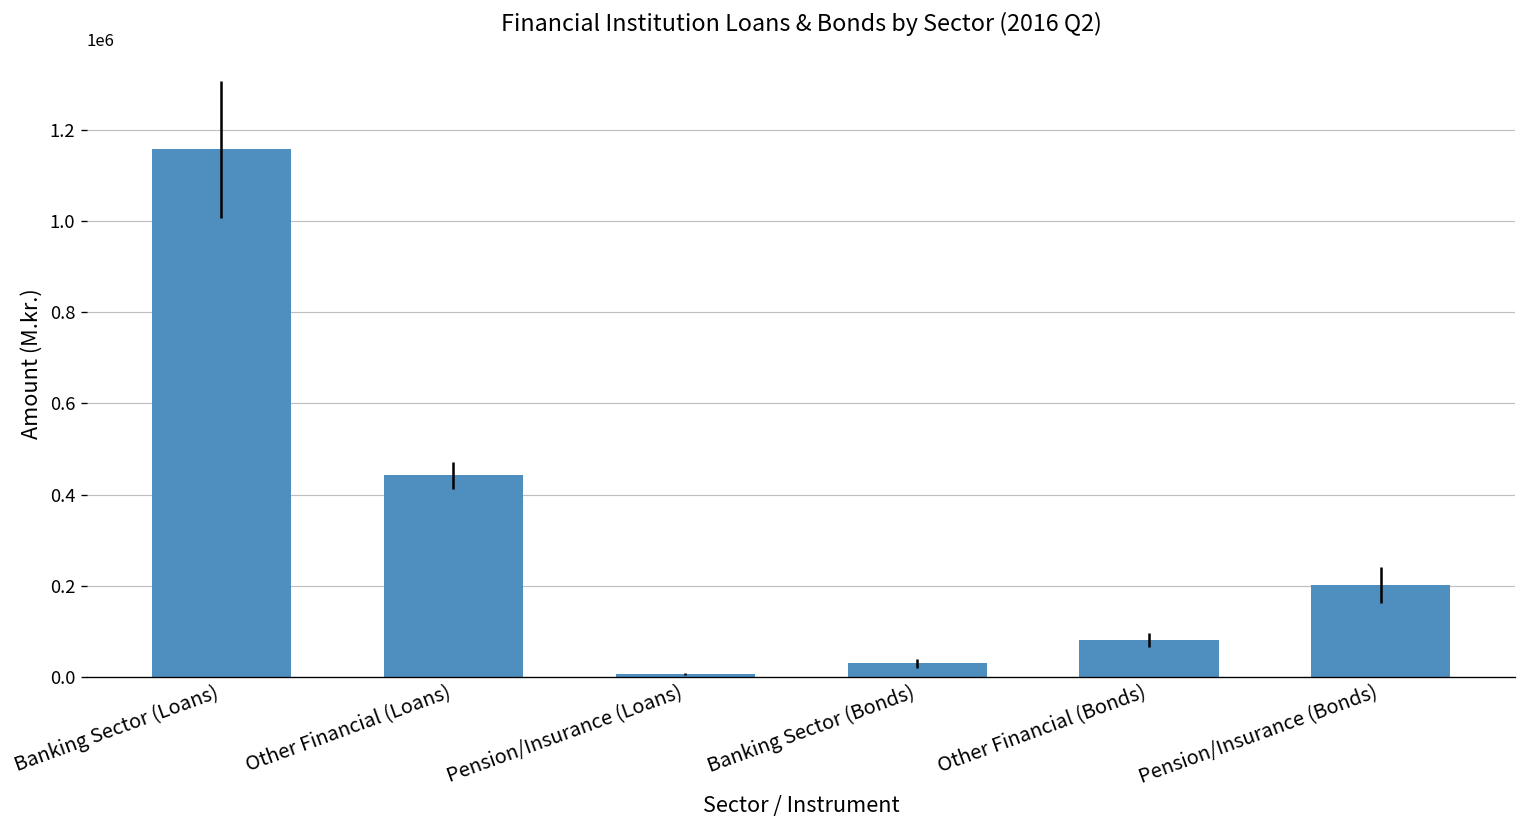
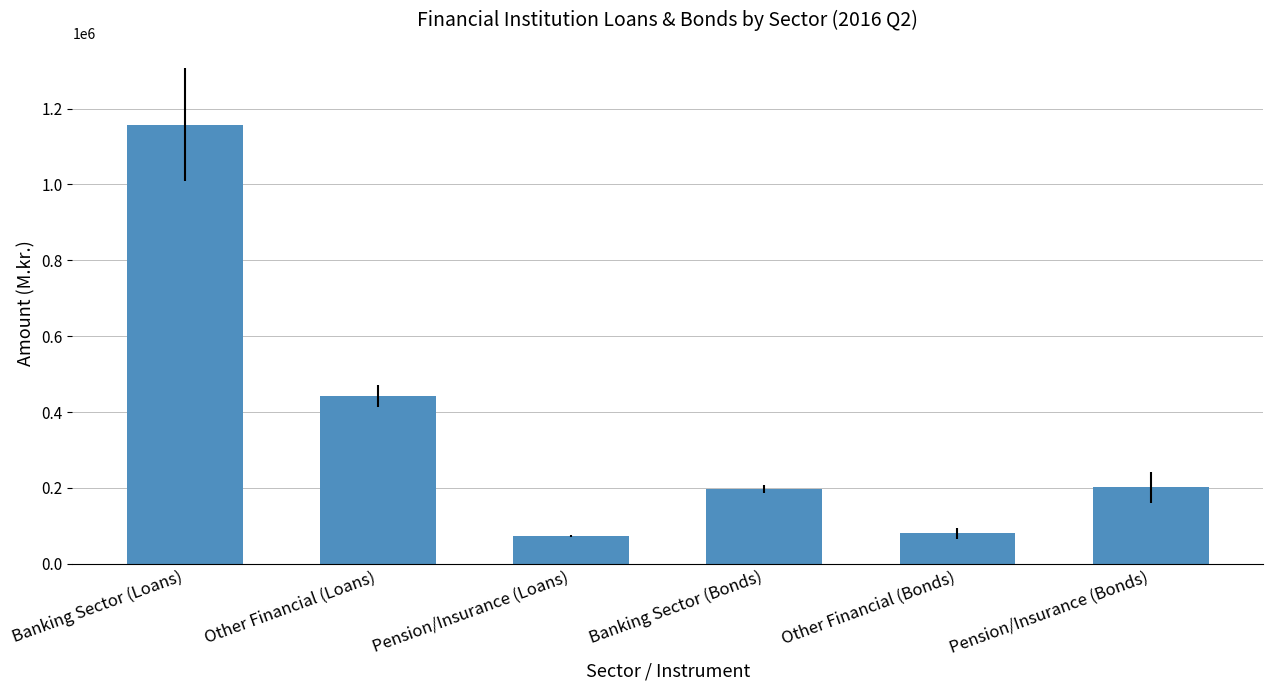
  {
    "Banking Sector (Loans)": 1160000,
    "Other Financial (Loans)": 440000,
-   "Pension/Insurance (Loans)": 10000,
-   "Banking Sector (Bonds)": 30000,
+   "Pension/Insurance (Loans)": 70000,
+   "Banking Sector (Bonds)": 200000,
    "Other Financial (Bonds)": 80000,
    "Pension/Insurance (Bonds)": 200000
  }
